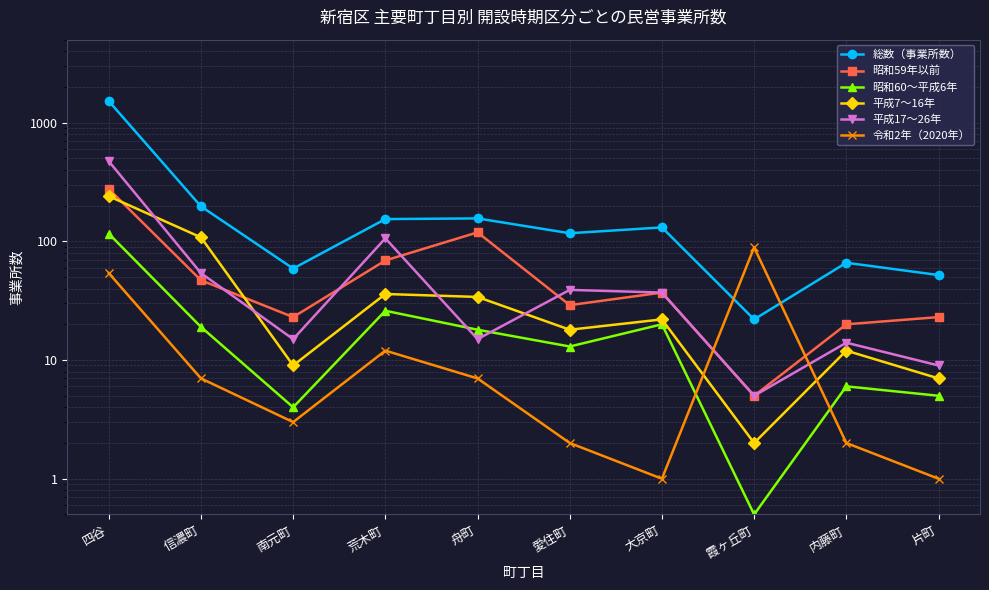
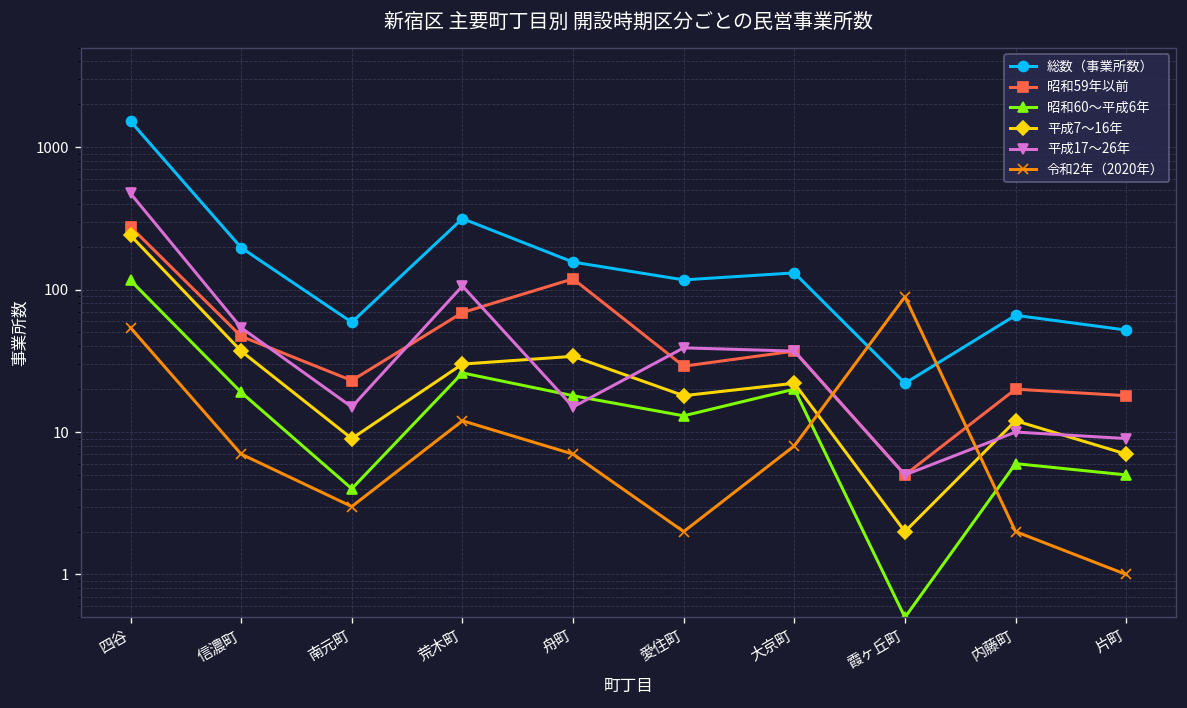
  {
    "総数（事業所数）": {
      "四谷": 1500,
      "信濃町": 200,
      "南元町": 60,
-     "荒木町": 150,
+     "荒木町": 320,
      "舟町": 160,
      "愛住町": 120,
      "大京町": 130,
      "霞ヶ丘町": 22,
      "内藤町": 70,
      "片町": 50
    },
    "昭和59年以前": {
      "四谷": 280,
      "信濃町": 47,
      "南元町": 23,
      "荒木町": 70,
      "舟町": 120,
      "愛住町": 29,
      "内藤町": 20,
-     "片町": 23
+     "片町": 18
    },
    "昭和60～平成6年": {
      "四谷": 120,
      "信濃町": 19,
      "南元町": 4,
      "荒木町": 26,
      "舟町": 18,
      "愛住町": 13,
      "大京町": 20,
      "霞ヶ丘町": 0.50,
      "内藤町": 6,
      "片町": 5
    },
    "平成7～16年": {
      "四谷": 240,
-     "信濃町": 110,
+     "信濃町": 37,
      "南元町": 9,
-     "荒木町": 36,
+     "荒木町": 30,
      "舟町": 34,
      "愛住町": 18,
      "大京町": 22,
      "霞ヶ丘町": 2,
      "内藤町": 12,
      "片町": 7
    },
    "平成17～26年": {
      "四谷": 470,
      "信濃町": 50,
      "南元町": 15,
      "荒木町": 110,
      "舟町": 15,
      "愛住町": 39,
-     "内藤町": 14,
+     "内藤町": 10,
      "片町": 9
    },
    "令和2年（2020年）": {
      "四谷": 50,
      "信濃町": 7,
      "南元町": 3,
      "荒木町": 12,
      "舟町": 7,
      "愛住町": 2,
-     "大京町": 1,
+     "大京町": 8,
      "霞ヶ丘町": 90,
      "内藤町": 2,
      "片町": 1
    }
  }
